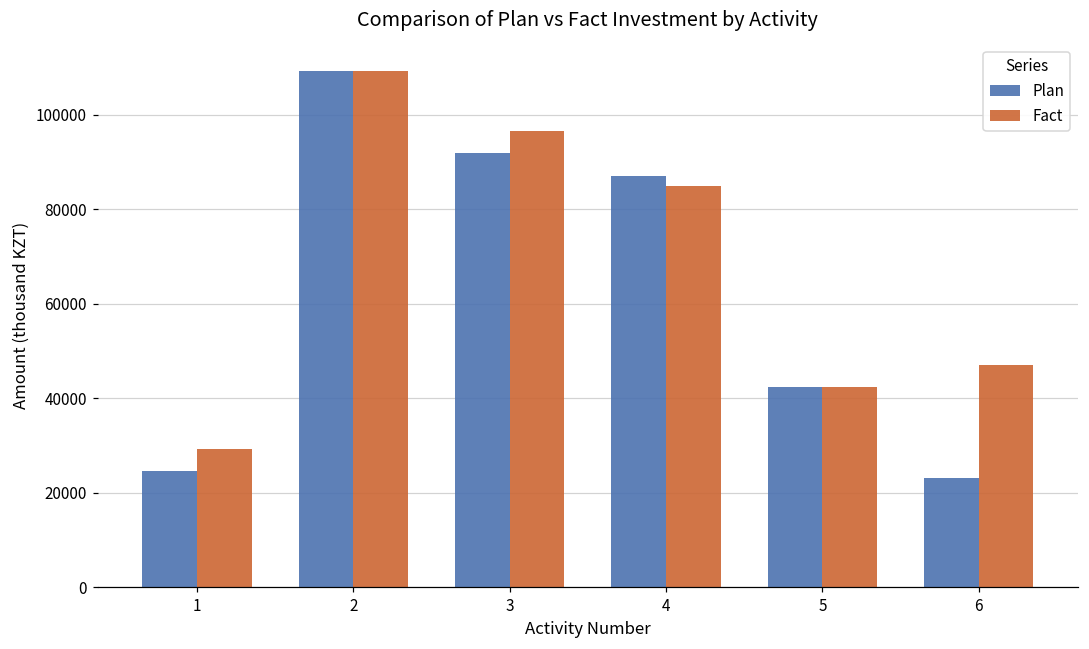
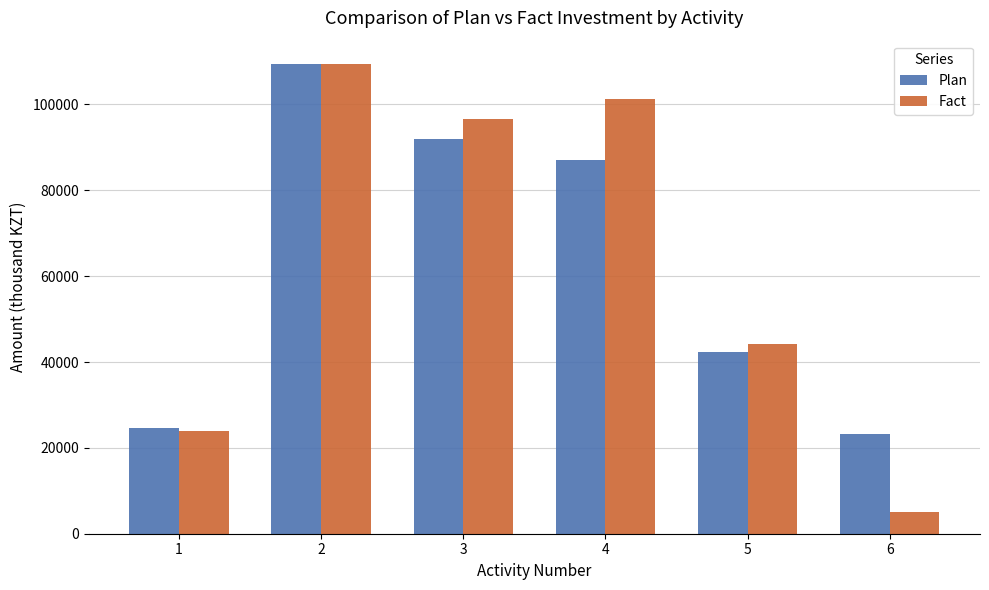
  {
    "Plan": {
      "1": 25000,
      "2": 109000,
      "3": 92000,
      "4": 87000,
      "5": 42000,
      "6": 23000
    },
    "Fact": {
-     "1": 29000,
+     "1": 24000,
      "2": 109000,
      "3": 97000,
-     "4": 85000,
-     "5": 42000,
-     "6": 47000
+     "4": 101000,
+     "5": 44000,
+     "6": 5000
    }
  }
